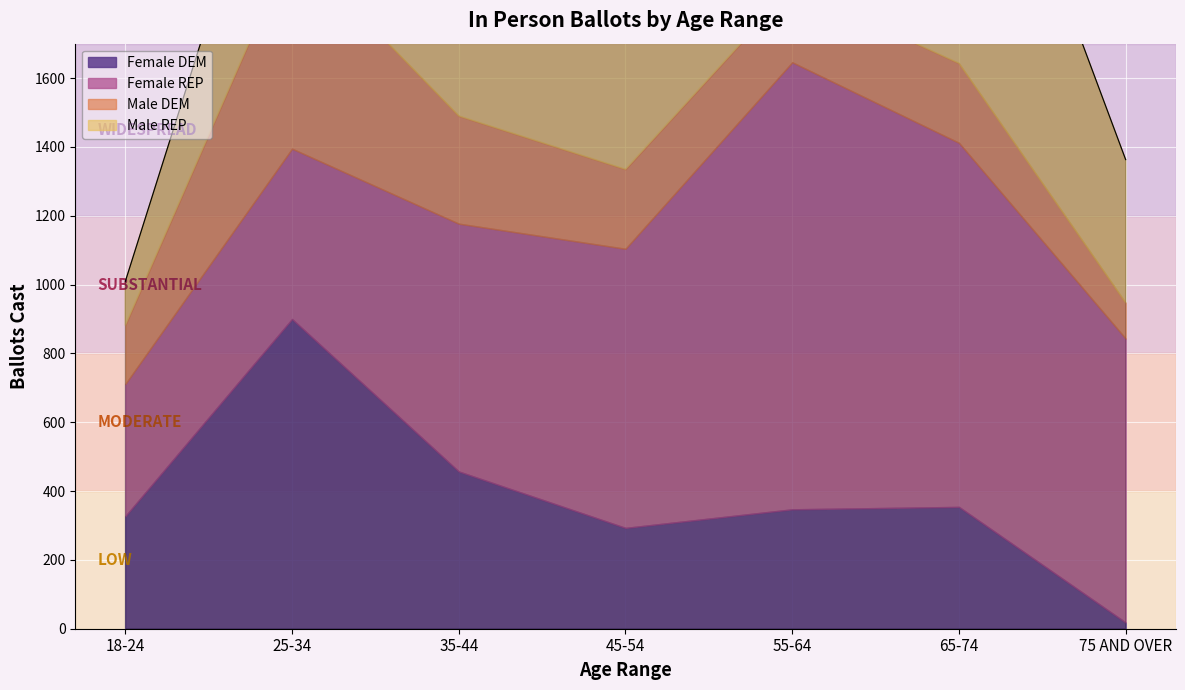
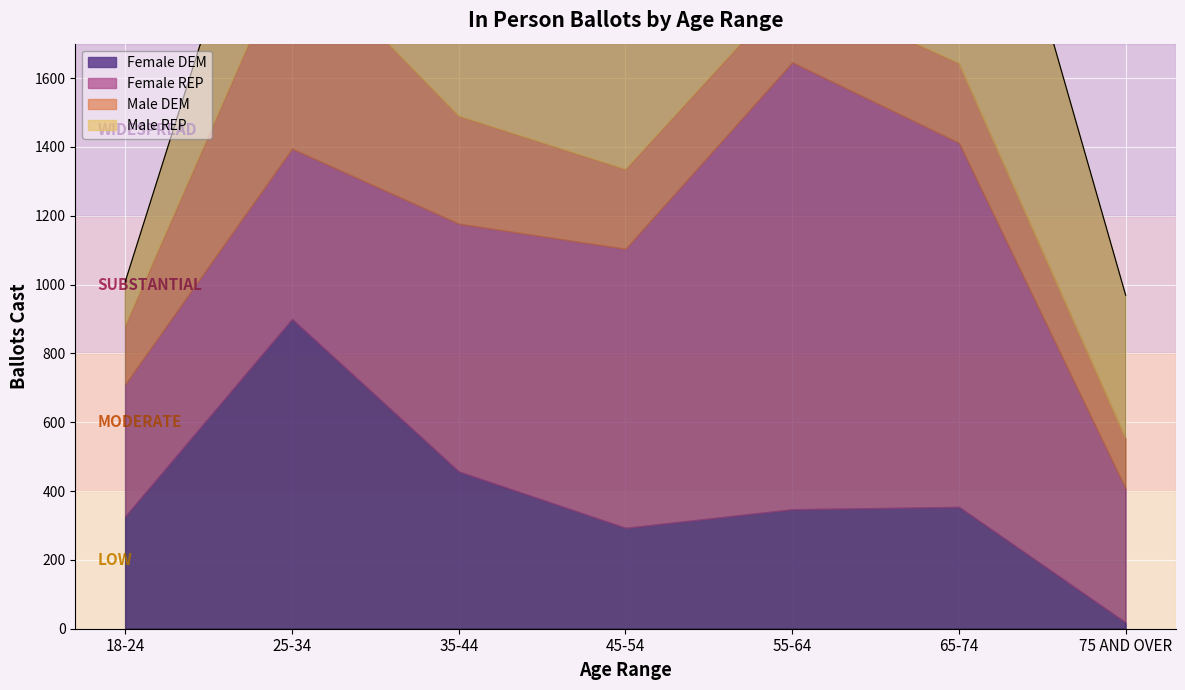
  {
    "Female DEM": {
      "18-24": 330,
      "25-34": 900,
      "35-44": 460,
      "45-54": 290,
      "55-64": 350,
      "65-74": 350,
      "75 AND OVER": 20
    },
    "Female REP": {
      "18-24": 380,
      "25-34": 500,
      "35-44": 720,
      "45-54": 810,
      "55-64": 1300,
      "65-74": 1060,
-     "75 AND OVER": 830
+     "75 AND OVER": 390
    },
    "Male DEM": {
      "18-24": 170,
      "35-44": 310,
      "45-54": 230,
      "65-74": 230,
-     "75 AND OVER": 100
+     "75 AND OVER": 150
    },
    "Male REP": {
      "75 AND OVER": 420
    }
  }
